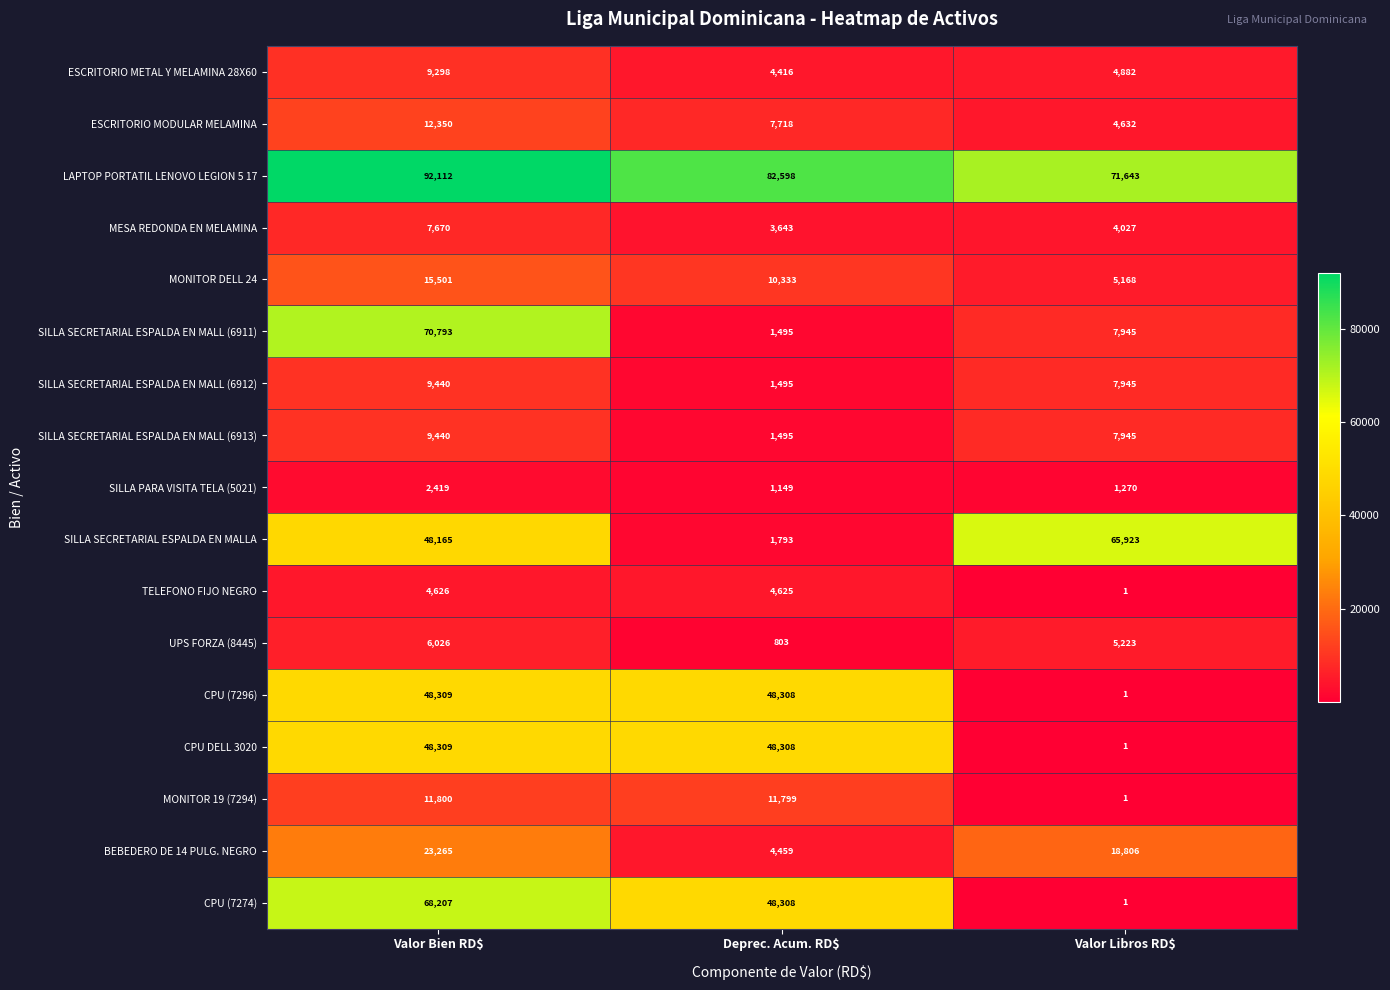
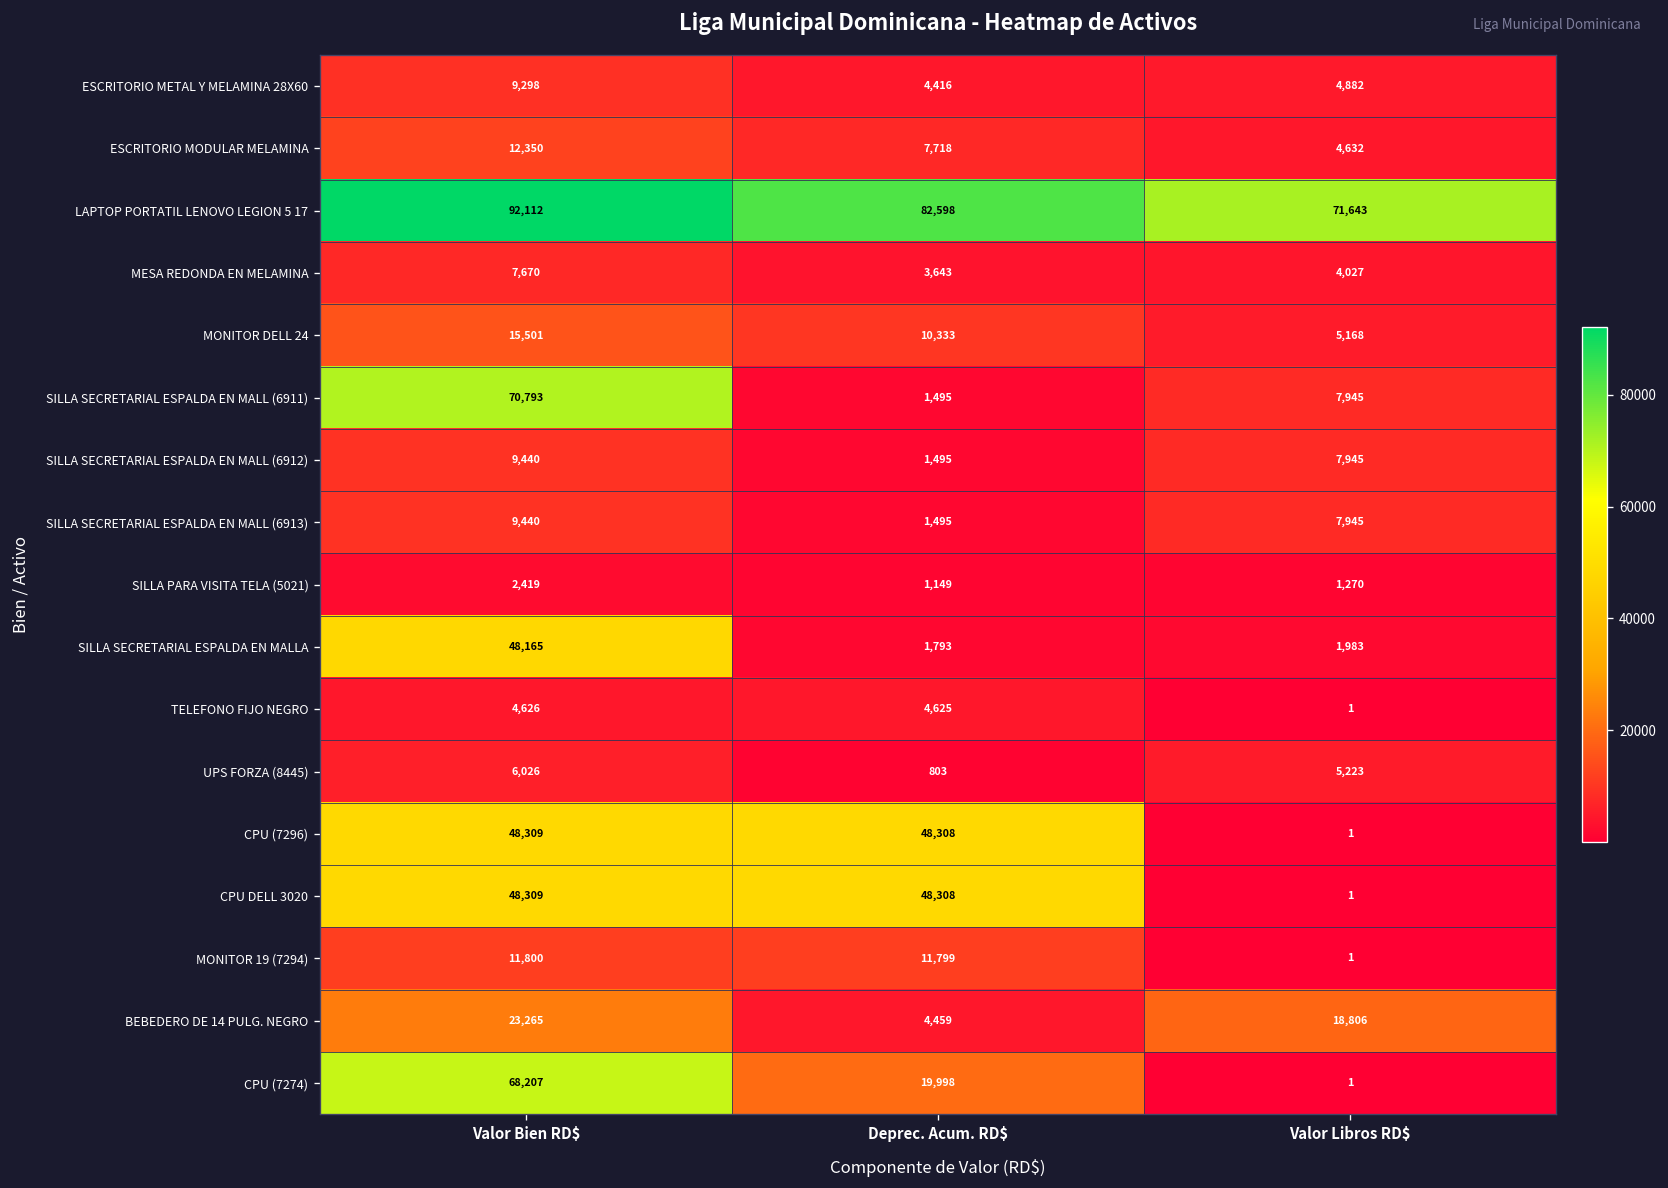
  {
    "ESCRITORIO METAL Y MELAMINA 28X60": {
      "Valor Bien RD$": "9,298",
      "Deprec. Acum. RD$": "4,416",
      "Valor Libros RD$": "4,882"
    },
    "ESCRITORIO MODULAR MELAMINA": {
      "Valor Bien RD$": "12,350",
      "Deprec. Acum. RD$": "7,718",
      "Valor Libros RD$": "4,632"
    },
    "LAPTOP PORTATIL LENOVO LEGION 5 17": {
      "Valor Bien RD$": "92,112",
      "Deprec. Acum. RD$": "82,598",
      "Valor Libros RD$": "71,643"
    },
    "MESA REDONDA EN MELAMINA": {
      "Valor Bien RD$": "7,670",
      "Deprec. Acum. RD$": "3,643",
      "Valor Libros RD$": "4,027"
    },
    "MONITOR DELL 24": {
      "Valor Bien RD$": "15,501",
      "Deprec. Acum. RD$": "10,333",
      "Valor Libros RD$": "5,168"
    },
    "SILLA SECRETARIAL ESPALDA EN MALL (6911)": {
      "Valor Bien RD$": "70,793",
      "Deprec. Acum. RD$": "1,495",
      "Valor Libros RD$": "7,945"
    },
    "SILLA SECRETARIAL ESPALDA EN MALL (6912)": {
      "Valor Bien RD$": "9,440",
      "Deprec. Acum. RD$": "1,495",
      "Valor Libros RD$": "7,945"
    },
    "SILLA SECRETARIAL ESPALDA EN MALL (6913)": {
      "Valor Bien RD$": "9,440",
      "Deprec. Acum. RD$": "1,495",
      "Valor Libros RD$": "7,945"
    },
    "SILLA PARA VISITA TELA (5021)": {
      "Valor Bien RD$": "2,419",
      "Deprec. Acum. RD$": "1,149",
      "Valor Libros RD$": "1,270"
    },
    "SILLA SECRETARIAL ESPALDA EN MALLA": {
      "Valor Bien RD$": "48,165",
      "Deprec. Acum. RD$": "1,793",
-     "Valor Libros RD$": "65,923"
+     "Valor Libros RD$": "1,983"
    },
    "TELEFONO FIJO NEGRO": {
      "Valor Bien RD$": "4,626",
      "Deprec. Acum. RD$": "4,625",
      "Valor Libros RD$": "1"
    },
    "UPS FORZA (8445)": {
      "Valor Bien RD$": "6,026",
      "Deprec. Acum. RD$": "803",
      "Valor Libros RD$": "5,223"
    },
    "CPU (7296)": {
      "Valor Bien RD$": "48,309",
      "Deprec. Acum. RD$": "48,308",
      "Valor Libros RD$": "1"
    },
    "CPU DELL 3020": {
      "Valor Bien RD$": "48,309",
      "Deprec. Acum. RD$": "48,308",
      "Valor Libros RD$": "1"
    },
    "MONITOR 19 (7294)": {
      "Valor Bien RD$": "11,800",
      "Deprec. Acum. RD$": "11,799",
      "Valor Libros RD$": "1"
    },
    "BEBEDERO DE 14 PULG. NEGRO": {
      "Valor Bien RD$": "23,265",
      "Deprec. Acum. RD$": "4,459",
      "Valor Libros RD$": "18,806"
    },
    "CPU (7274)": {
      "Valor Bien RD$": "68,207",
-     "Deprec. Acum. RD$": "48,308",
+     "Deprec. Acum. RD$": "19,998",
      "Valor Libros RD$": "1"
    }
  }
